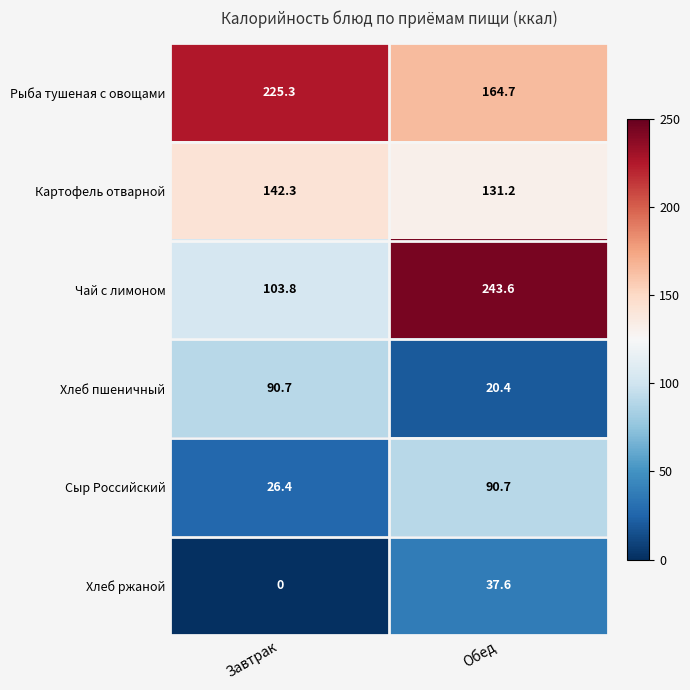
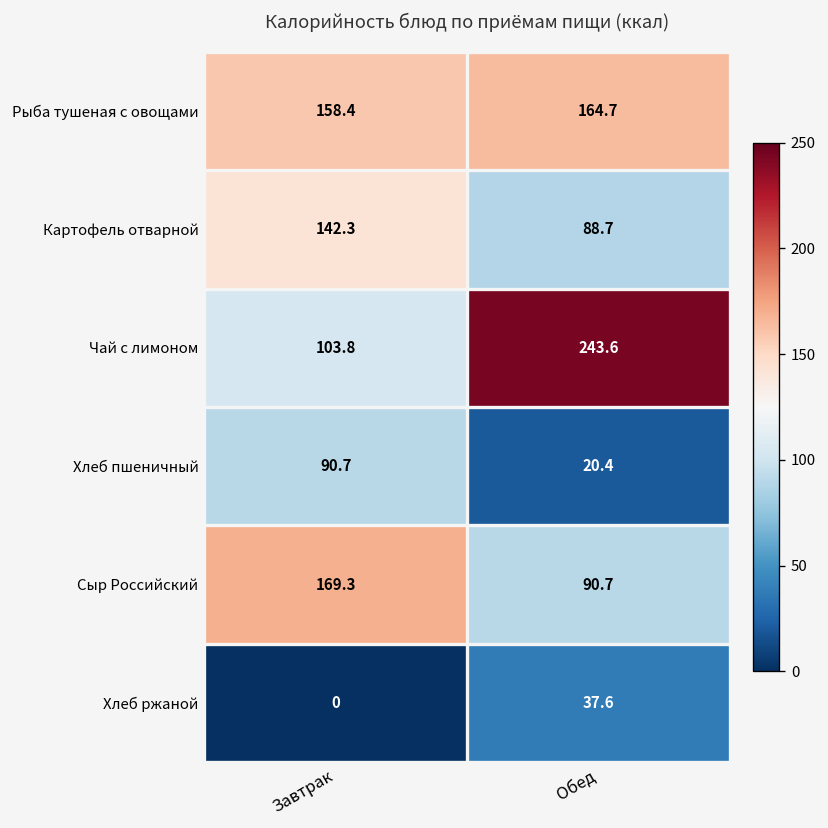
  {
    "Рыба тушеная с овощами": {
-     "Завтрак": 225.3,
+     "Завтрак": 158.4,
      "Обед": 164.7
    },
    "Картофель отварной": {
      "Завтрак": 142.3,
-     "Обед": 131.2
+     "Обед": 88.7
    },
    "Чай с лимоном": {
      "Завтрак": 103.8,
      "Обед": 243.6
    },
    "Хлеб пшеничный": {
      "Завтрак": 90.7,
      "Обед": 20.4
    },
    "Сыр Российский": {
-     "Завтрак": 26.4,
+     "Завтрак": 169.3,
      "Обед": 90.7
    },
    "Хлеб ржаной": {
      "Завтрак": 0,
      "Обед": 37.6
    }
  }
